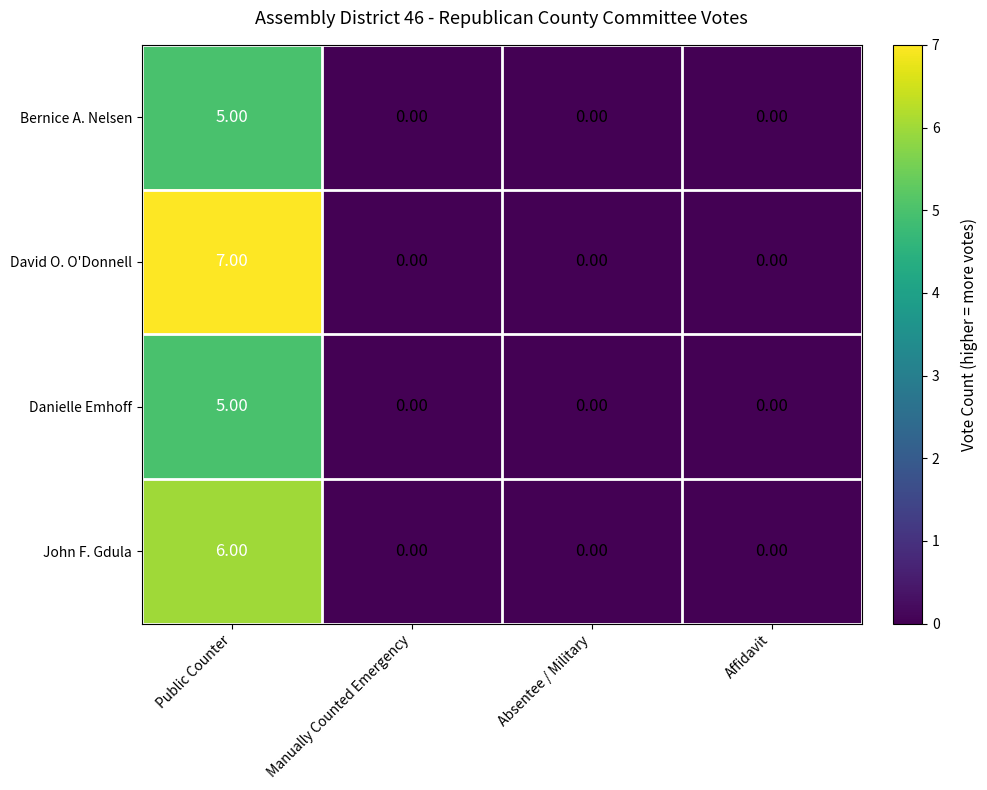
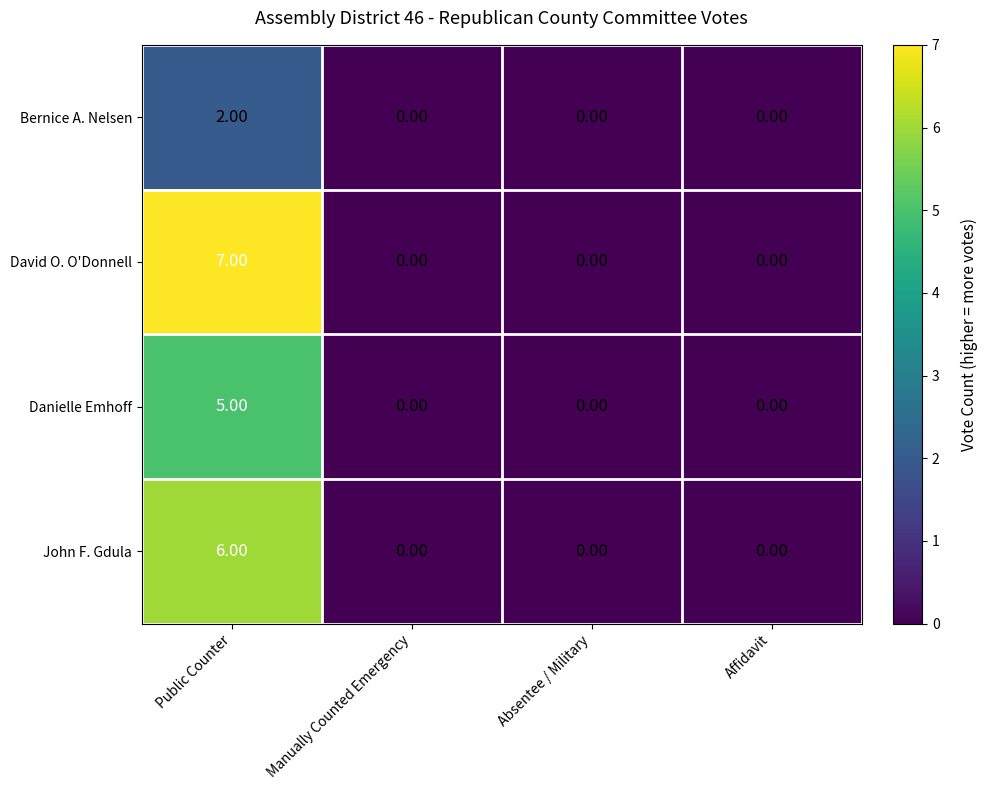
  {
    "Bernice A. Nelsen": {
-     "Public Counter": 5.00,
+     "Public Counter": 2.00,
      "Manually Counted Emergency": 0.00,
      "Absentee / Military": 0.00,
      "Affidavit": 0.00
    },
    "David O. O'Donnell": {
      "Public Counter": 7.00,
      "Manually Counted Emergency": 0.00,
      "Absentee / Military": 0.00,
      "Affidavit": 0.00
    },
    "Danielle Emhoff": {
      "Public Counter": 5.00,
      "Manually Counted Emergency": 0.00,
      "Absentee / Military": 0.00,
      "Affidavit": 0.00
    },
    "John F. Gdula": {
      "Public Counter": 6.00,
      "Manually Counted Emergency": 0.00,
      "Absentee / Military": 0.00,
      "Affidavit": 0.00
    }
  }
